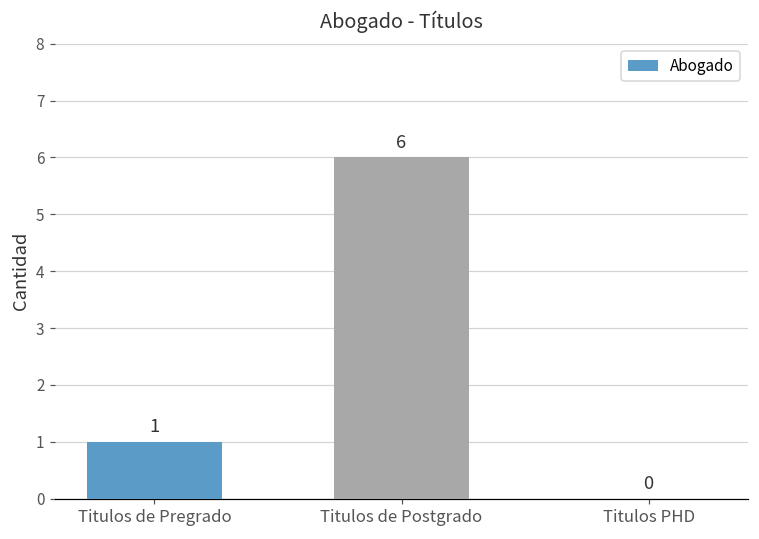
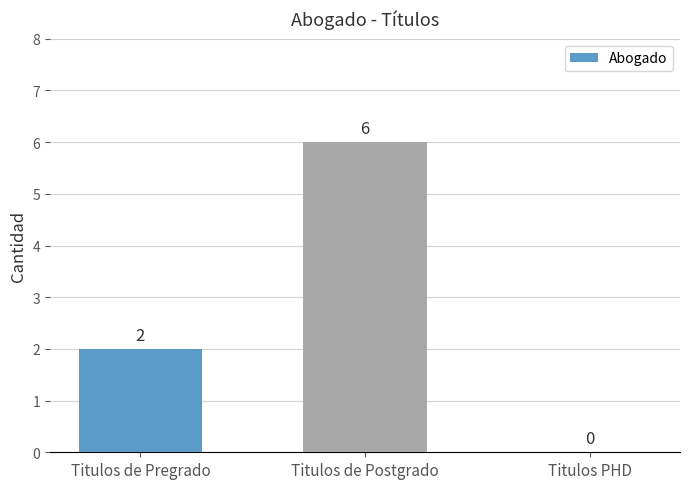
  {
-   "Titulos de Pregrado": 1,
+   "Titulos de Pregrado": 2,
    "Titulos de Postgrado": 6,
    "Titulos PHD": 0
  }
